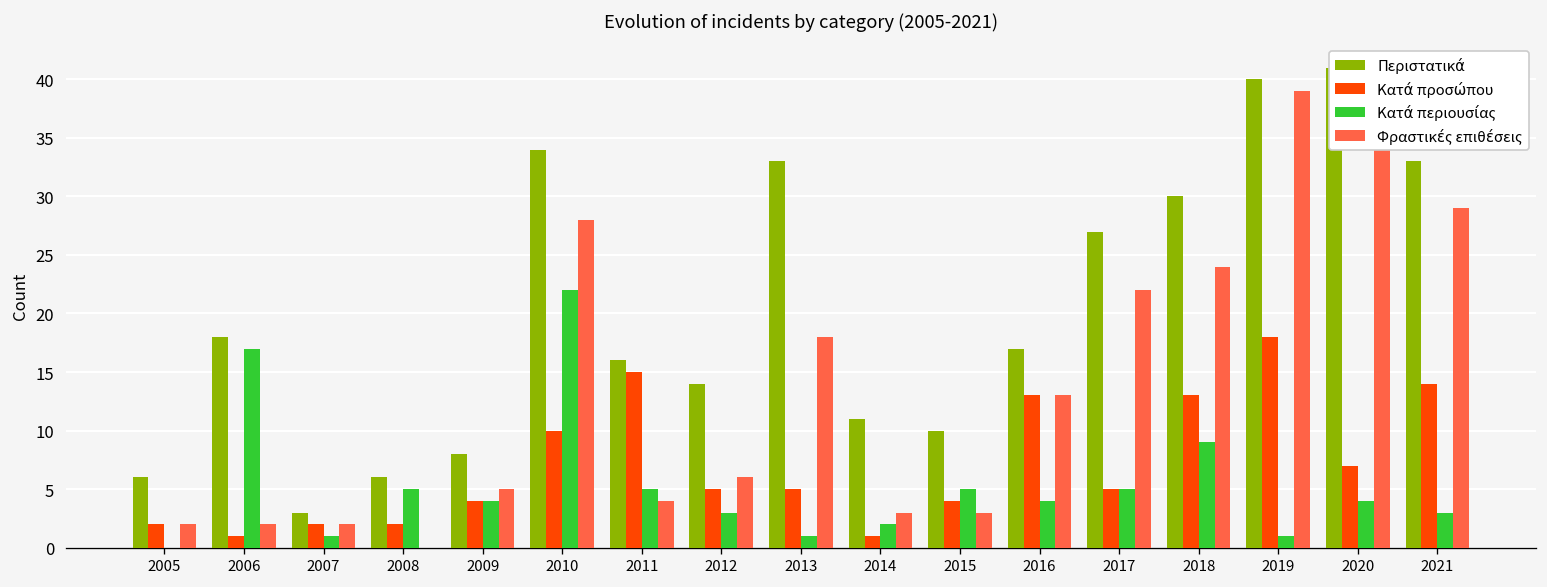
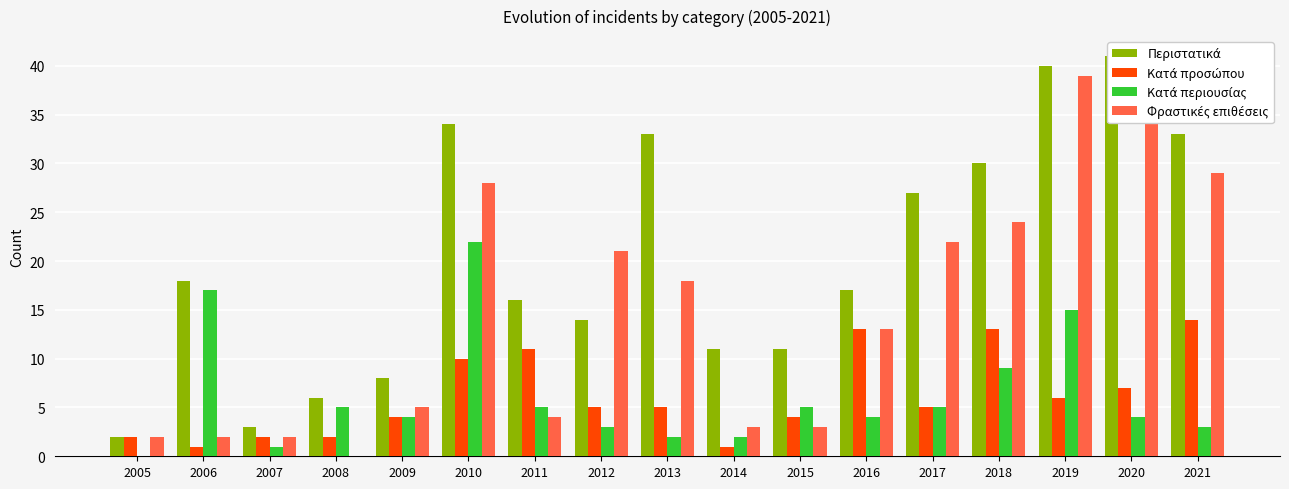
  {
    "Περιστατικά": {
-     "2005": 6,
+     "2005": 2,
      "2006": 18,
      "2007": 3,
      "2008": 6,
      "2009": 8,
      "2010": 34,
      "2011": 16,
      "2012": 14,
      "2013": 33,
      "2014": 11,
-     "2015": 10,
+     "2015": 11,
      "2016": 17,
      "2017": 27,
      "2018": 30,
      "2019": 40,
      "2021": 33
    },
    "Κατά προσώπου": {
      "2005": 2,
      "2006": 1,
      "2007": 2,
      "2008": 2,
      "2009": 4,
      "2010": 10,
-     "2011": 15,
+     "2011": 11,
      "2012": 5,
      "2013": 5,
      "2014": 1,
      "2015": 4,
      "2016": 13,
      "2017": 5,
      "2018": 13,
-     "2019": 18,
+     "2019": 6,
      "2020": 7,
      "2021": 14
    },
    "Κατά περιουσίας": {
      "2005": 0,
      "2006": 17,
      "2007": 1,
      "2008": 5,
      "2009": 4,
      "2010": 22,
      "2011": 5,
      "2012": 3,
-     "2013": 1,
+     "2013": 2,
      "2014": 2,
      "2015": 5,
      "2016": 4,
      "2017": 5,
      "2018": 9,
-     "2019": 1,
+     "2019": 15,
      "2020": 4,
      "2021": 3
    },
    "Φραστικές επιθέσεις": {
      "2005": 2,
      "2006": 2,
      "2007": 2,
      "2008": 0,
      "2009": 5,
      "2010": 28,
      "2011": 4,
-     "2012": 6,
+     "2012": 21,
      "2013": 18,
      "2014": 3,
      "2015": 3,
      "2016": 13,
      "2017": 22,
      "2018": 24,
      "2019": 39,
      "2021": 29
    }
  }
